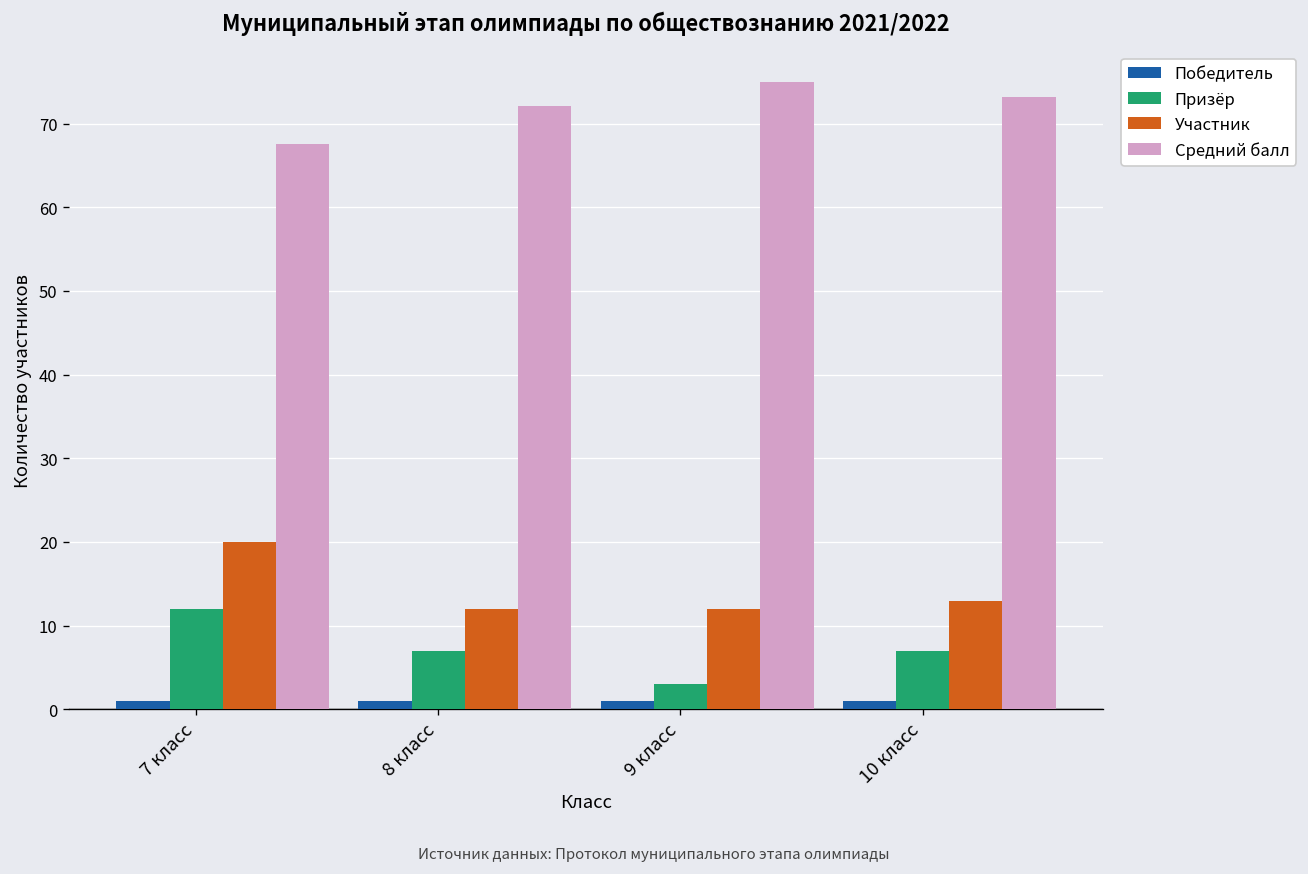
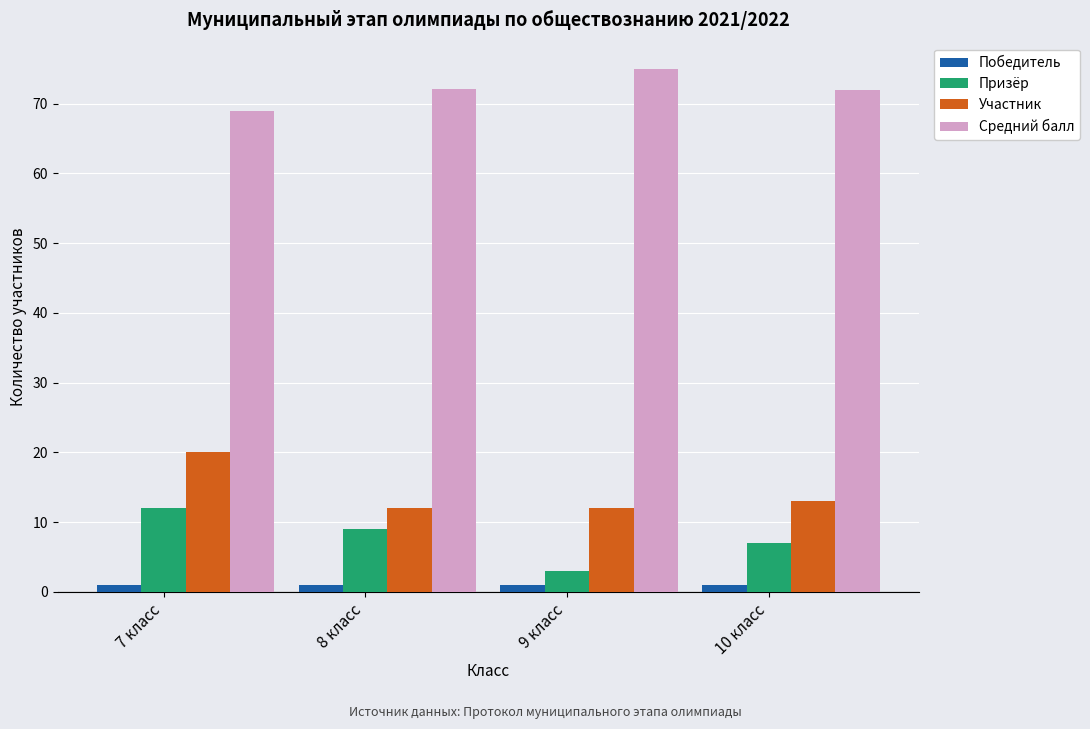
  {
    "Победитель": {
      "7 класс": 1,
      "8 класс": 1,
      "9 класс": 1,
      "10 класс": 1
    },
    "Призёр": {
      "7 класс": 12,
-     "8 класс": 7,
+     "8 класс": 9,
      "9 класс": 3,
      "10 класс": 7
    },
    "Участник": {
      "7 класс": 20,
      "8 класс": 12,
      "9 класс": 12,
      "10 класс": 13
    },
    "Средний балл": {
-     "7 класс": 68,
+     "7 класс": 69,
      "8 класс": 72,
      "9 класс": 75,
-     "10 класс": 73
+     "10 класс": 72
    }
  }
